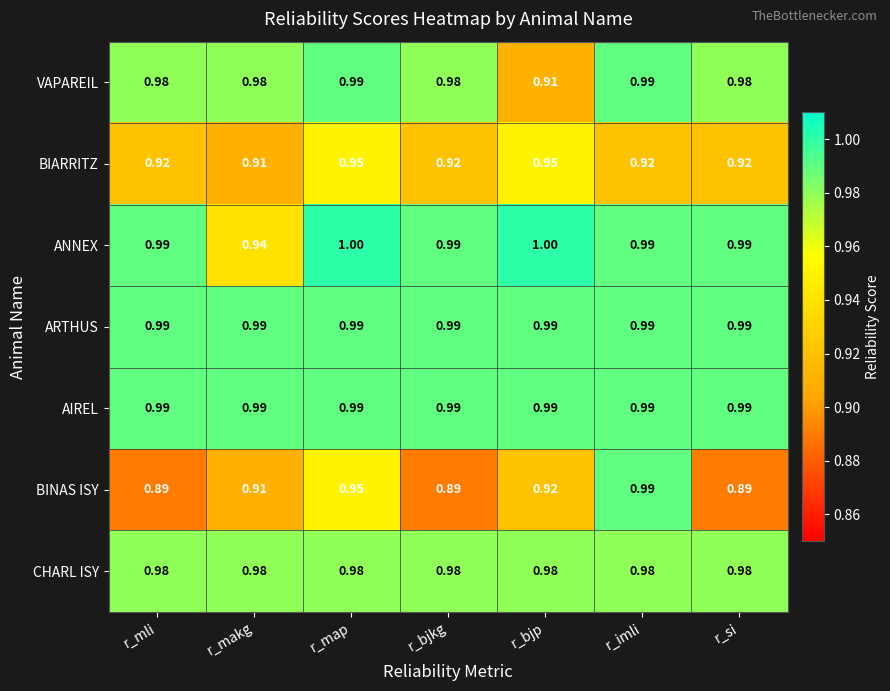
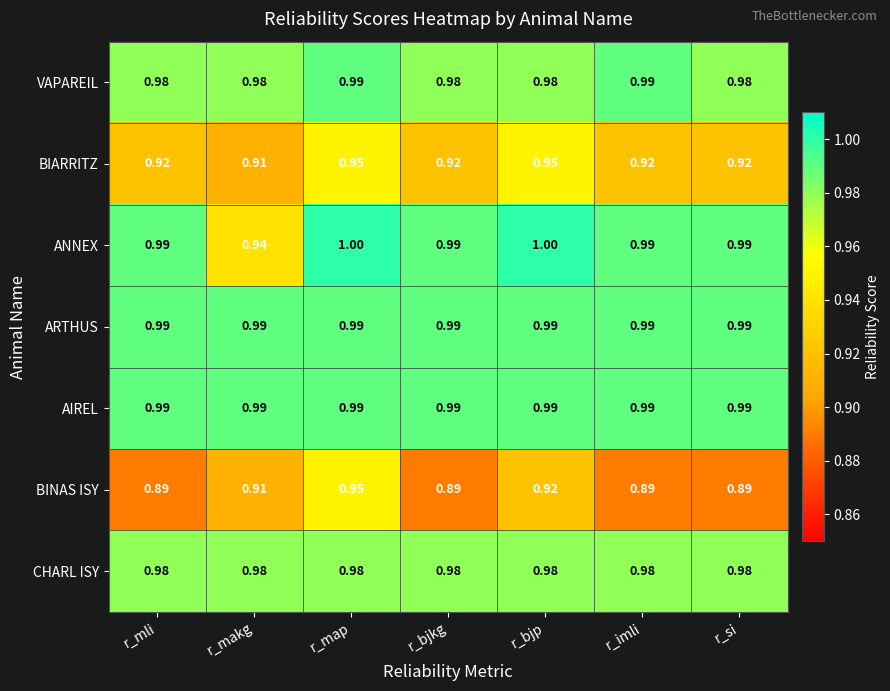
  {
    "VAPAREIL": {
      "r_mli": 0.98,
      "r_makg": 0.98,
      "r_map": 0.99,
      "r_bjkg": 0.98,
-     "r_bjp": 0.91,
+     "r_bjp": 0.98,
      "r_imli": 0.99,
      "r_si": 0.98
    },
    "BIARRITZ": {
      "r_mli": 0.92,
      "r_makg": 0.91,
      "r_map": 0.95,
      "r_bjkg": 0.92,
      "r_bjp": 0.95,
      "r_imli": 0.92,
      "r_si": 0.92
    },
    "ANNEX": {
      "r_mli": 0.99,
      "r_makg": 0.94,
      "r_map": 1.00,
      "r_bjkg": 0.99,
      "r_bjp": 1.00,
      "r_imli": 0.99,
      "r_si": 0.99
    },
    "ARTHUS": {
      "r_mli": 0.99,
      "r_makg": 0.99,
      "r_map": 0.99,
      "r_bjkg": 0.99,
      "r_bjp": 0.99,
      "r_imli": 0.99,
      "r_si": 0.99
    },
    "AIREL": {
      "r_mli": 0.99,
      "r_makg": 0.99,
      "r_map": 0.99,
      "r_bjkg": 0.99,
      "r_bjp": 0.99,
      "r_imli": 0.99,
      "r_si": 0.99
    },
    "BINAS ISY": {
      "r_mli": 0.89,
      "r_makg": 0.91,
      "r_map": 0.95,
      "r_bjkg": 0.89,
      "r_bjp": 0.92,
-     "r_imli": 0.99,
+     "r_imli": 0.89,
      "r_si": 0.89
    },
    "CHARL ISY": {
      "r_mli": 0.98,
      "r_makg": 0.98,
      "r_map": 0.98,
      "r_bjkg": 0.98,
      "r_bjp": 0.98,
      "r_imli": 0.98,
      "r_si": 0.98
    }
  }
